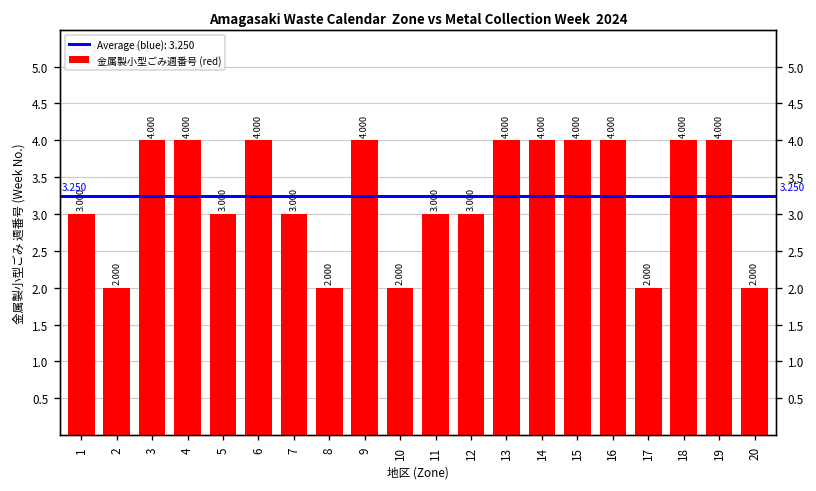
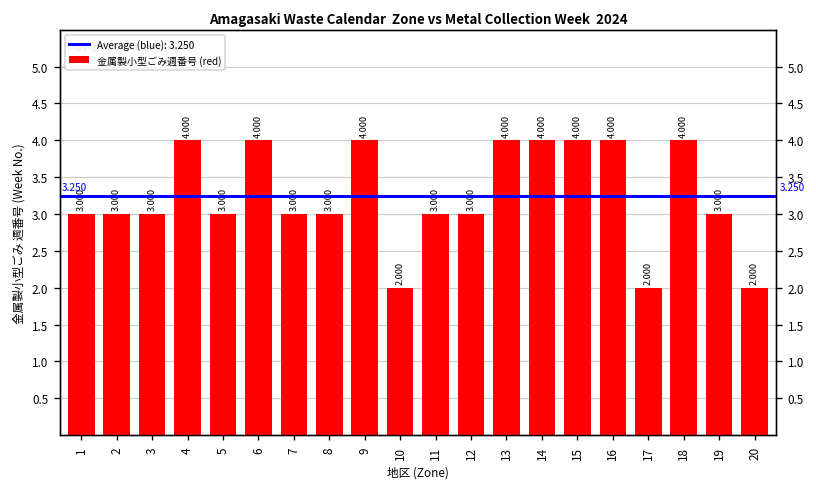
  {
-   "2": 2.000,
-   "3": 4.000,
+   "2": 3.000,
+   "3": 3.000,
    "4": 4.000,
    "5": 3.000,
    "6": 4.000,
    "7": 3.000,
-   "8": 2.000,
+   "8": 3.000,
    "9": 4.000,
    "10": 2.000,
    "11": 3.000,
    "12": 3.000,
    "13": 4.000,
    "14": 4.000,
    "15": 4.000,
    "16": 4.000,
    "17": 2.000,
    "18": 4.000,
-   "19": 4.000,
+   "19": 3.000,
    "20": 2.000
  }
